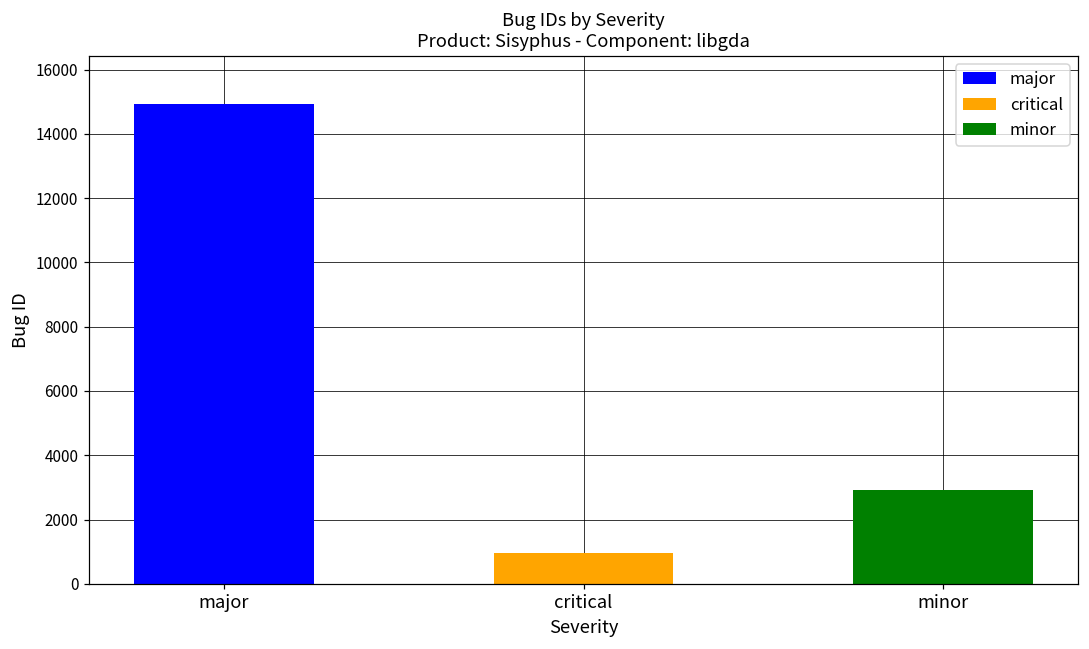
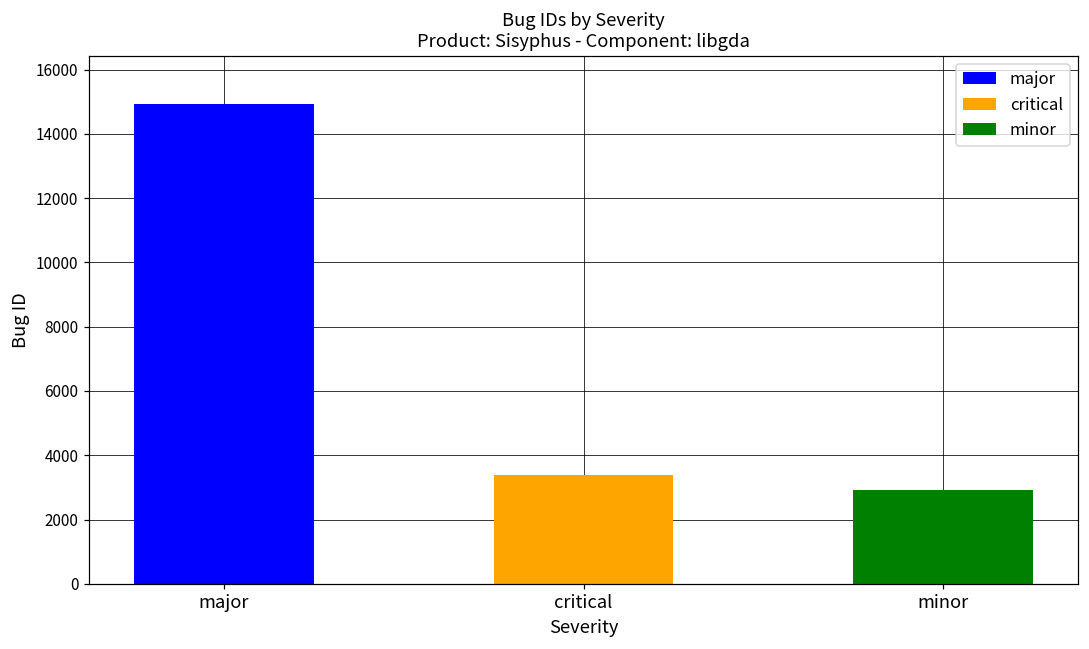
  {
    "major": 14900,
-   "critical": 900,
+   "critical": 3400,
    "minor": 2900
  }
